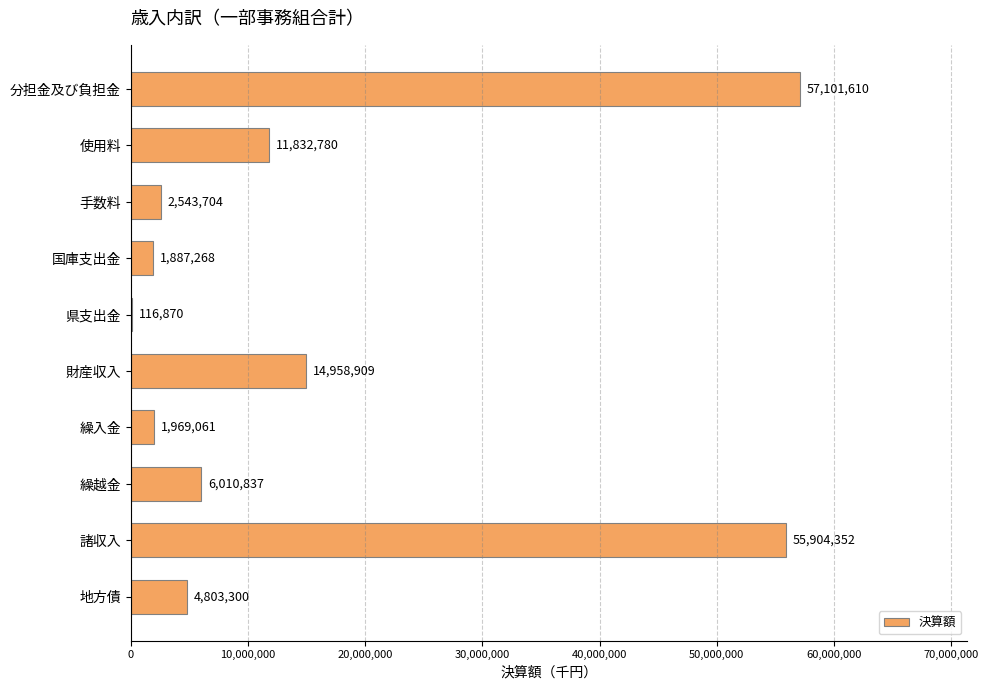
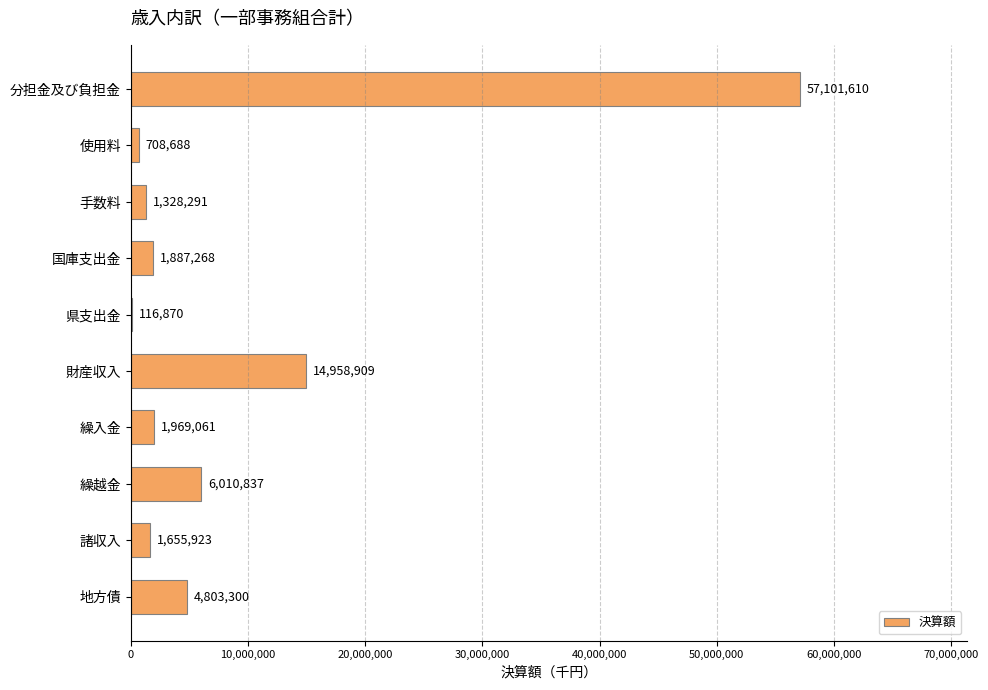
  {
    "分担金及び負担金": "57,101,610",
-   "使用料": "11,832,780",
-   "手数料": "2,543,704",
+   "使用料": "708,688",
+   "手数料": "1,328,291",
    "国庫支出金": "1,887,268",
    "県支出金": "116,870",
    "財産収入": "14,958,909",
    "繰入金": "1,969,061",
    "繰越金": "6,010,837",
-   "諸収入": "55,904,352",
+   "諸収入": "1,655,923",
    "地方債": "4,803,300"
  }
